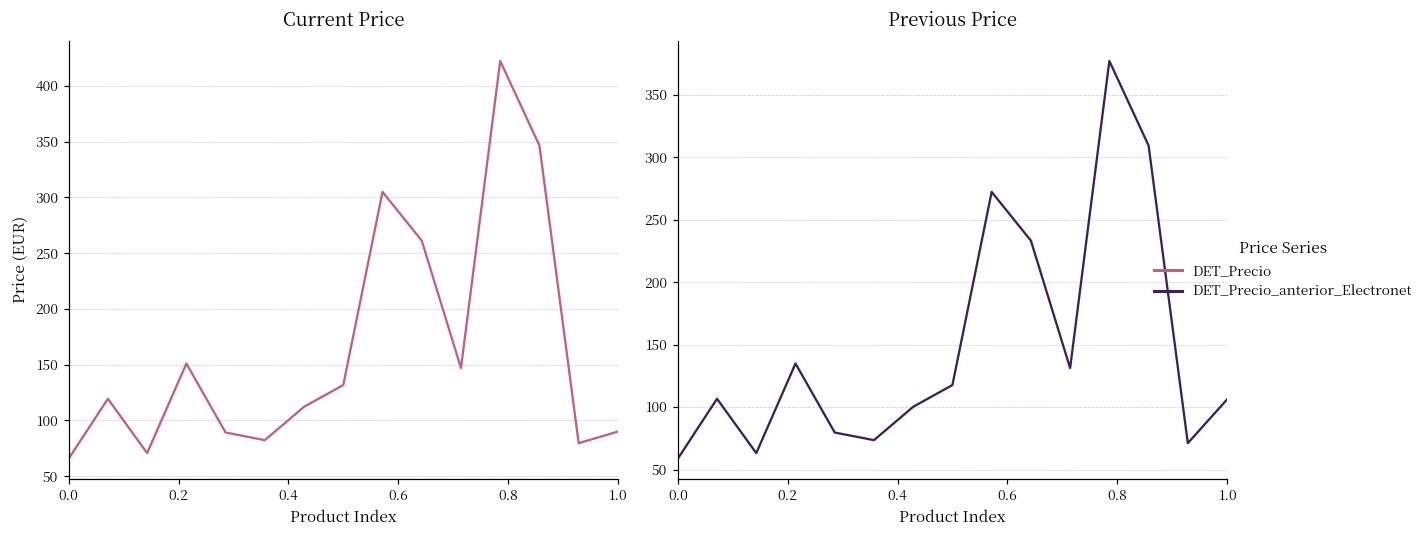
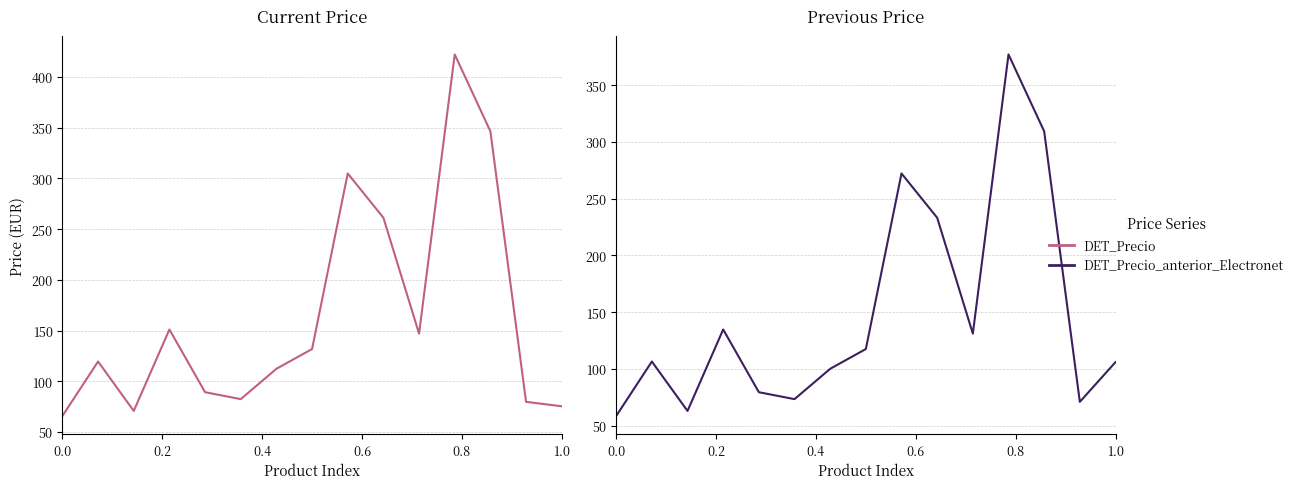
  {
    "Current Price": {
      "0.0": 66,
-     "1.0": 90
+     "1.0": 75
    },
    "Previous Price": {
      "0.0": 59,
      "1.0": 106
    }
  }
